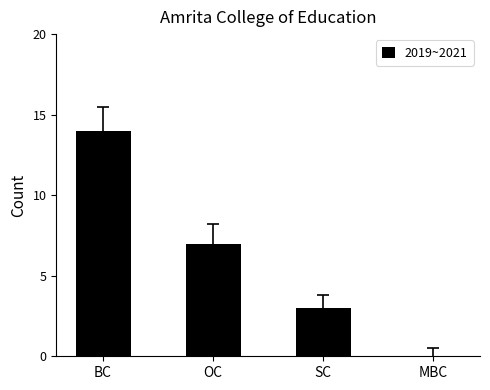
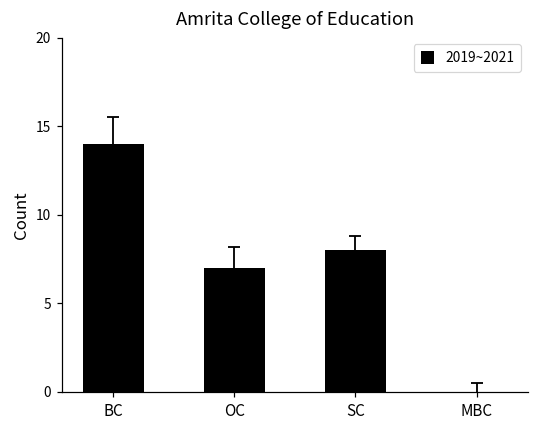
  {
    "2019~2021": {
      "BC": 14,
      "OC": 7,
-     "SC": 3,
+     "SC": 8,
      "MBC": 0
    }
  }
